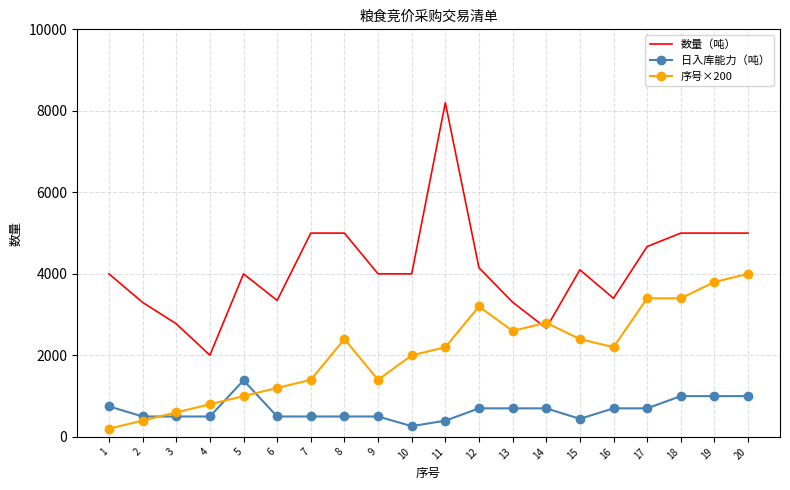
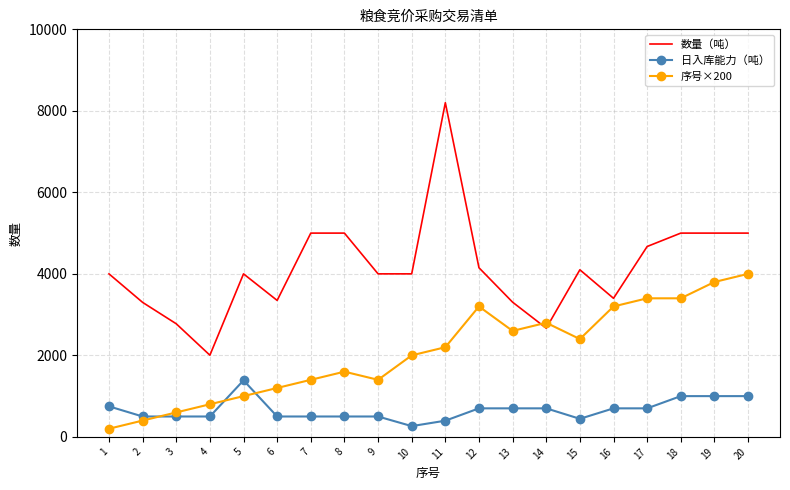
  {
    "数量（吨）": {
      "1": 4000,
      "2": 3300,
      "3": 2800,
      "4": 2000,
      "5": 4000,
      "6": 3300,
      "7": 5000,
      "8": 5000,
      "9": 4000,
      "10": 4000,
      "11": 8200,
      "12": 4200,
      "13": 3300,
      "14": 2700,
      "15": 4100,
      "16": 3400,
      "17": 4700,
      "18": 5000,
      "19": 5000,
      "20": 5000
    },
    "日入库能力（吨）": {
      "1": 700,
      "2": 500,
      "3": 500,
      "4": 500,
      "5": 1400,
      "6": 500,
      "7": 500,
      "8": 500,
      "9": 500,
      "10": 300,
      "11": 400,
      "12": 700,
      "13": 700,
      "14": 700,
      "15": 400,
      "16": 700,
      "17": 700,
      "18": 1000,
      "19": 1000,
      "20": 1000
    },
    "序号×200": {
      "1": 200,
      "2": 400,
      "3": 600,
      "4": 800,
      "5": 1000,
      "6": 1200,
      "7": 1400,
-     "8": 2400,
+     "8": 1600,
      "9": 1400,
      "10": 2000,
      "11": 2200,
      "12": 3200,
      "13": 2600,
      "14": 2800,
      "15": 2400,
-     "16": 2200,
+     "16": 3200,
      "17": 3400,
      "18": 3400,
      "19": 3800,
      "20": 4000
    }
  }
